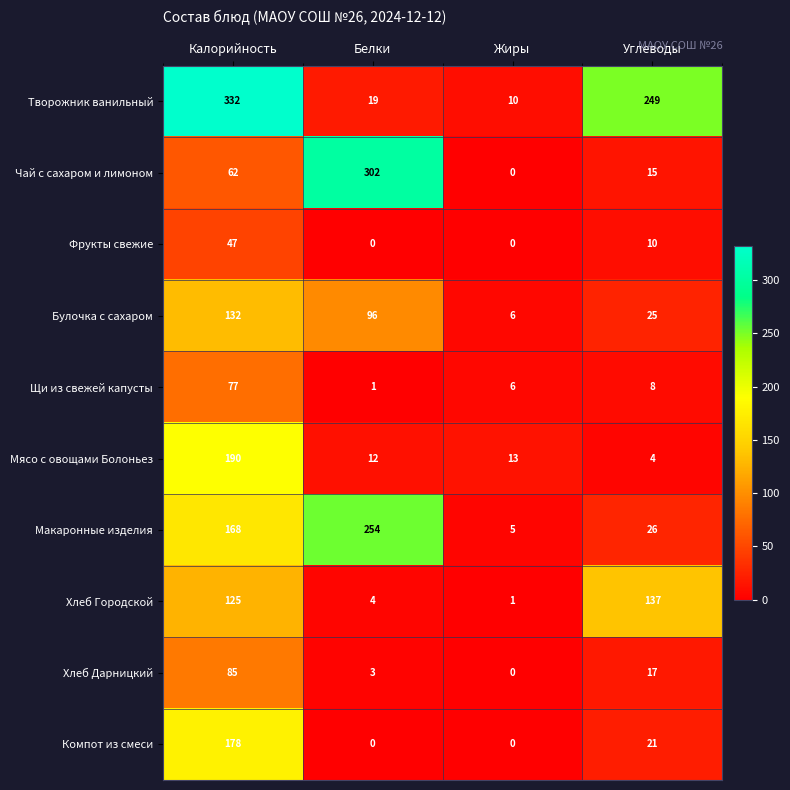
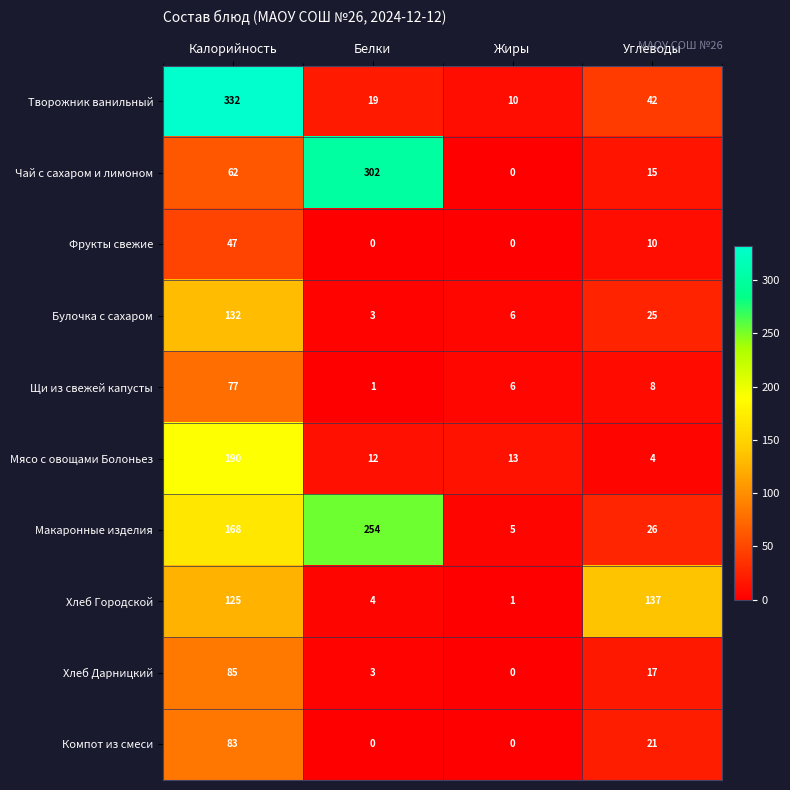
  {
    "Творожник ванильный": {
      "Калорийность": 332,
      "Белки": 19,
      "Жиры": 10,
-     "Углеводы": 249
+     "Углеводы": 42
    },
    "Чай с сахаром и лимоном": {
      "Калорийность": 62,
      "Белки": 302,
      "Жиры": 0,
      "Углеводы": 15
    },
    "Фрукты свежие": {
      "Калорийность": 47,
      "Белки": 0,
      "Жиры": 0,
      "Углеводы": 10
    },
    "Булочка с сахаром": {
      "Калорийность": 132,
-     "Белки": 96,
+     "Белки": 3,
      "Жиры": 6,
      "Углеводы": 25
    },
    "Щи из свежей капусты": {
      "Калорийность": 77,
      "Белки": 1,
      "Жиры": 6,
      "Углеводы": 8
    },
    "Мясо с овощами Болоньез": {
      "Калорийность": 190,
      "Белки": 12,
      "Жиры": 13,
      "Углеводы": 4
    },
    "Макаронные изделия": {
      "Калорийность": 168,
      "Белки": 254,
      "Жиры": 5,
      "Углеводы": 26
    },
    "Хлеб Городской": {
      "Калорийность": 125,
      "Белки": 4,
      "Жиры": 1,
      "Углеводы": 137
    },
    "Хлеб Дарницкий": {
      "Калорийность": 85,
      "Белки": 3,
      "Жиры": 0,
      "Углеводы": 17
    },
    "Компот из смеси": {
-     "Калорийность": 178,
+     "Калорийность": 83,
      "Белки": 0,
      "Жиры": 0,
      "Углеводы": 21
    }
  }
